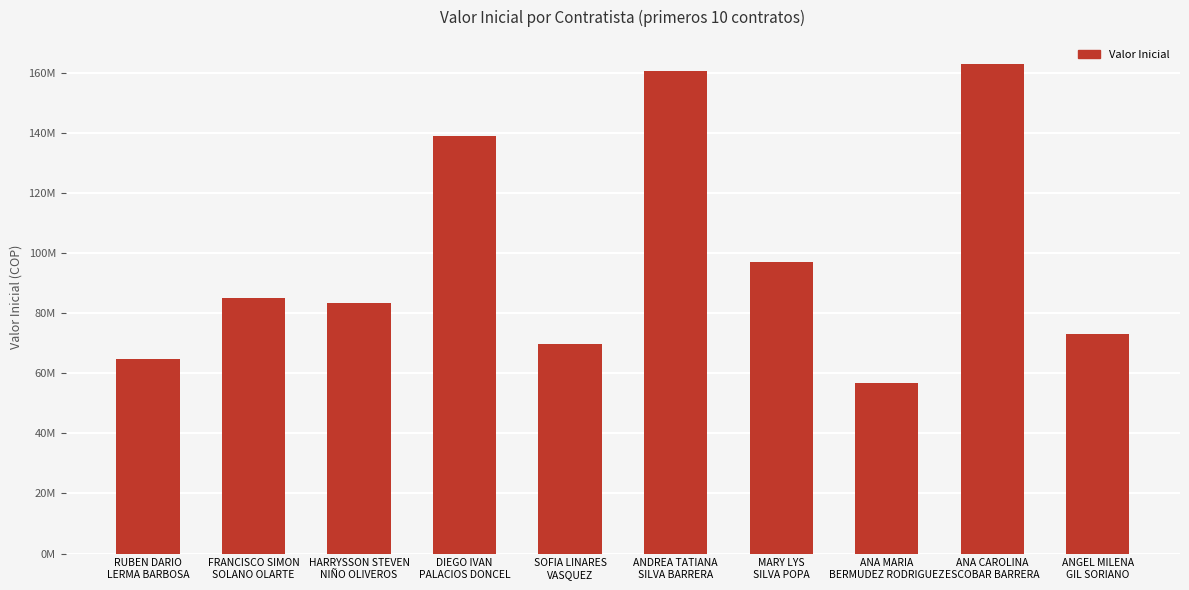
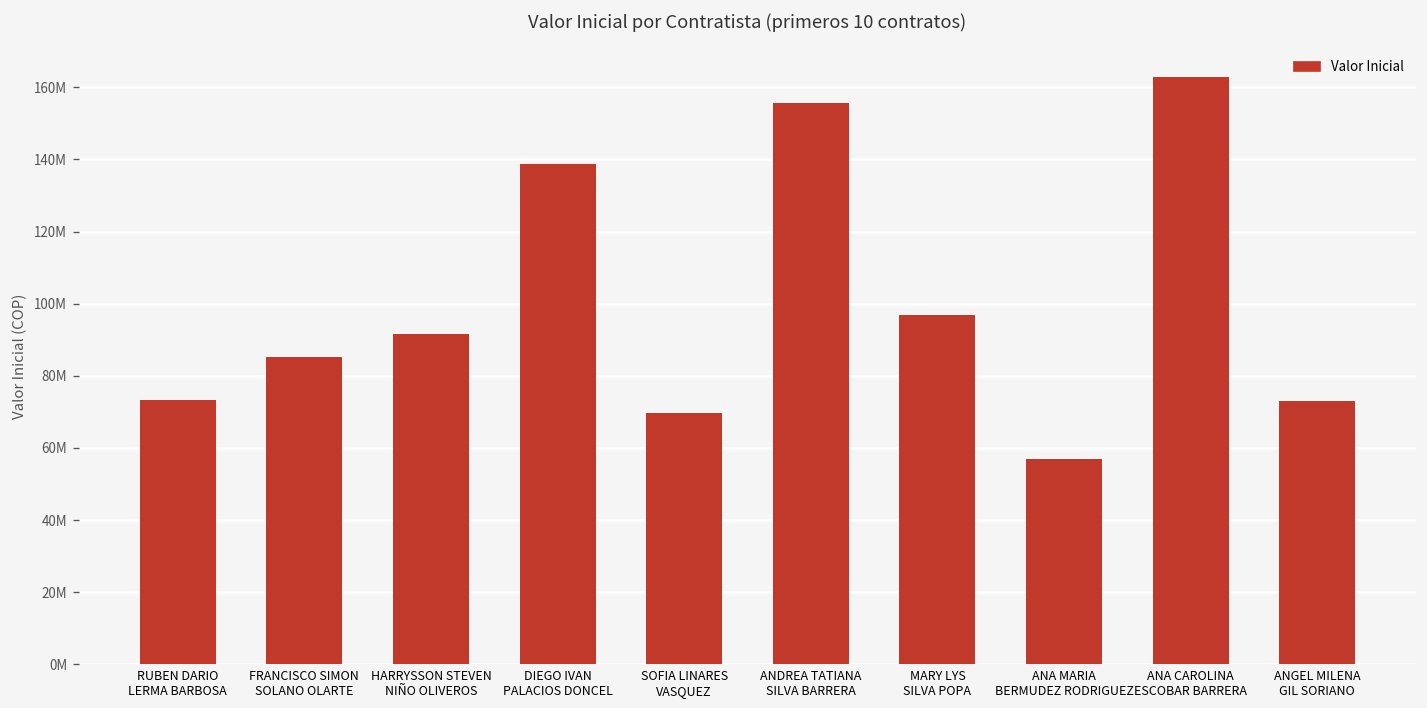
  {
-   "RUBEN DARIO LERMA BARBOSA": 65000000,
+   "RUBEN DARIO LERMA BARBOSA": 73000000,
    "FRANCISCO SIMON SOLANO OLARTE": 85000000,
-   "HARRYSSON STEVEN NIÑO OLIVEROS": 83000000,
+   "HARRYSSON STEVEN NIÑO OLIVEROS": 92000000,
    "DIEGO IVAN PALACIOS DONCEL": 139000000,
    "SOFIA LINARES VASQUEZ": 70000000,
-   "ANDREA TATIANA SILVA BARRERA": 161000000,
+   "ANDREA TATIANA SILVA BARRERA": 156000000,
    "MARY LYS SILVA POPA": 97000000,
    "ANA MARIA BERMUDEZ RODRIGUEZ": 57000000,
    "ANA CAROLINA ESCOBAR BARRERA": 163000000,
    "ANGEL MILENA GIL SORIANO": 73000000
  }
